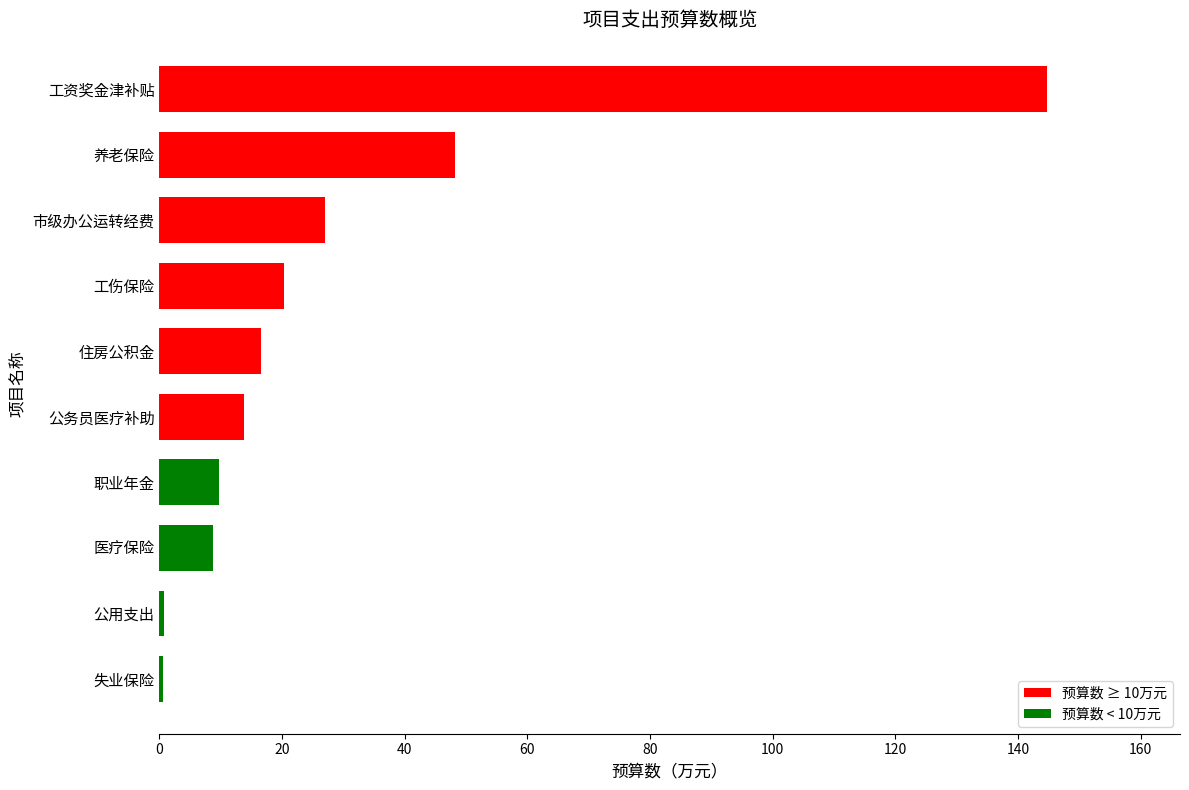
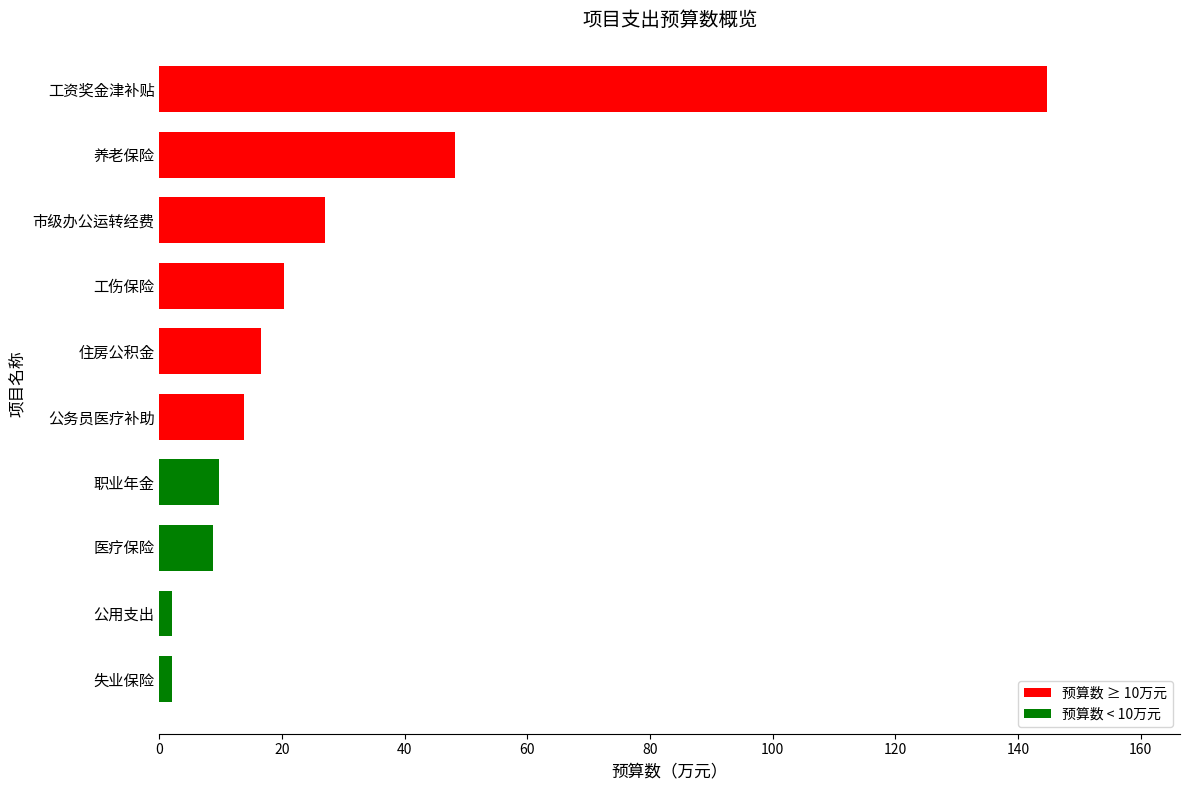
  {
    "工资奖金津补贴": 145,
    "养老保险": 48,
    "市级办公运转经费": 27,
    "工伤保险": 20,
    "住房公积金": 17,
    "公务员医疗补助": 14,
    "职业年金": 10,
    "医疗保险": 9,
-   "公用支出": 1,
-   "失业保险": 1
+   "公用支出": 2,
+   "失业保险": 2
  }
